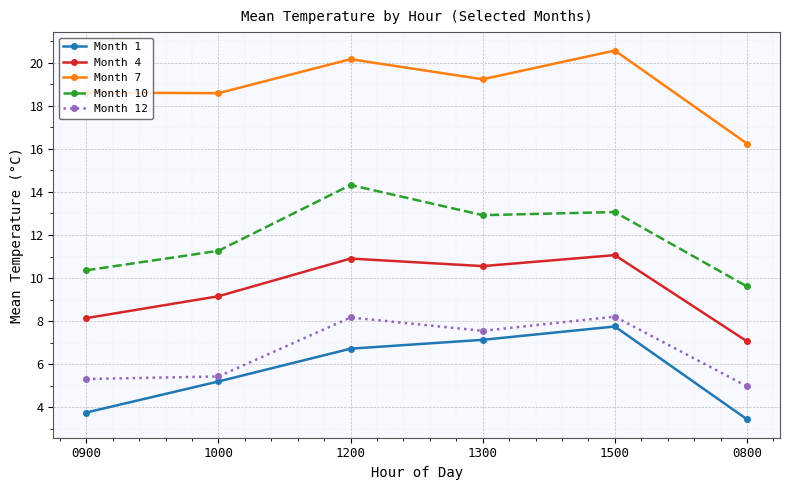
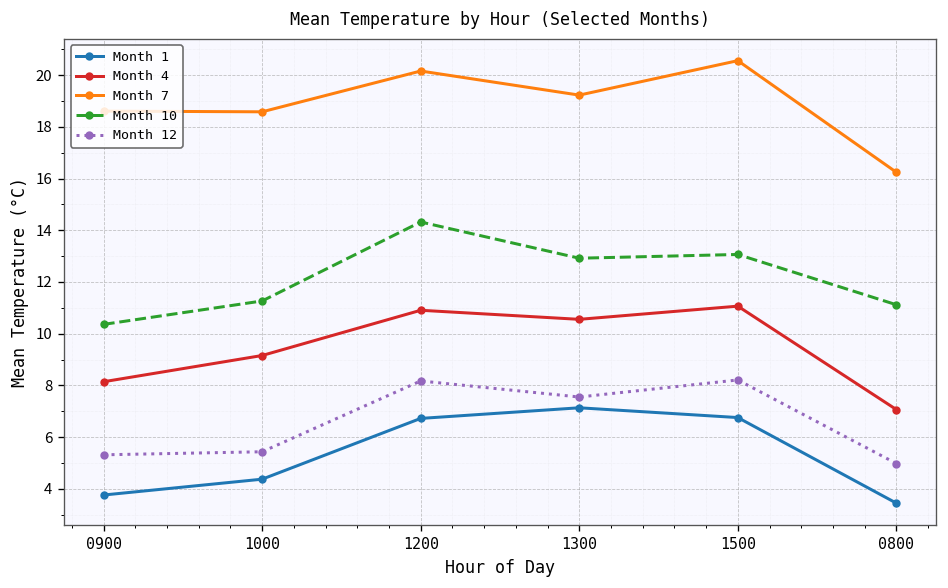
  {
    "Month 1": {
      "0900": 3.8,
-     "1000": 5.2,
+     "1000": 4.4,
      "1200": 6.7,
      "1300": 7.1,
-     "1500": 7.8,
+     "1500": 6.8,
      "0800": 3.4
    },
    "Month 4": {
      "0900": 8.1,
      "1000": 9.2,
      "1200": 10.9,
      "1300": 10.6,
      "1500": 11.1,
      "0800": 7.1
    },
    "Month 7": {
      "1000": 18.6,
      "1200": 20.2,
      "1300": 19.2,
      "1500": 20.6,
      "0800": 16.2
    },
    "Month 10": {
      "0900": 10.4,
      "1000": 11.3,
      "1200": 14.3,
      "1300": 12.9,
      "1500": 13.1,
-     "0800": 9.6
+     "0800": 11.1
    },
    "Month 12": {
      "0900": 5.3,
      "1000": 5.4,
      "1200": 8.2,
      "1300": 7.6,
      "1500": 8.2,
      "0800": 5.0
    }
  }
